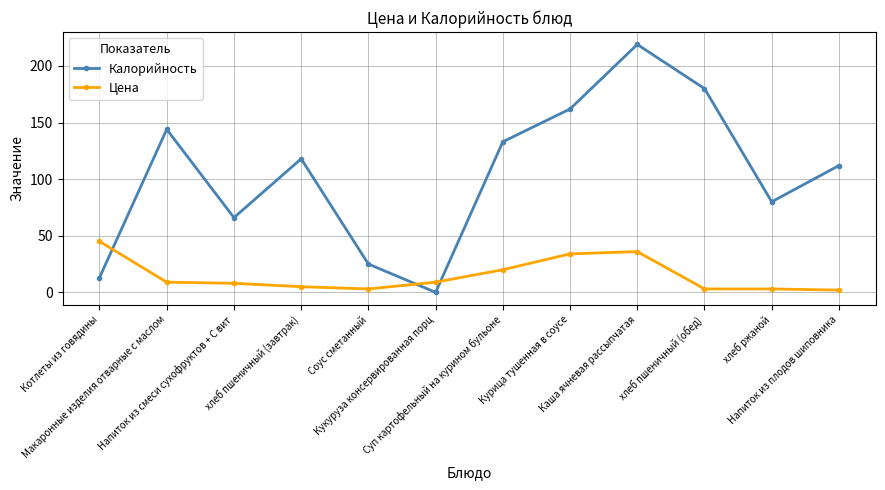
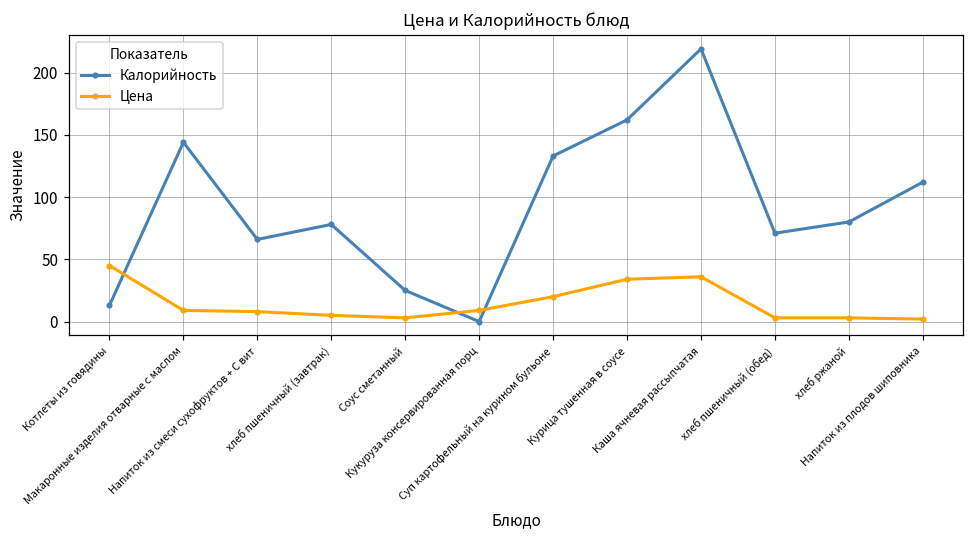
  {
    "Калорийность": {
      "Котлеты из говядины": 13,
      "Макаронные изделия отварные с маслом": 144,
      "Напиток из смеси сухофруктов + С вит": 66,
-     "хлеб пшеничный (завтрак)": 118,
+     "хлеб пшеничный (завтрак)": 78,
      "Соус сметанный": 25,
      "Кукуруза консервированная порц": 0,
      "Суп картофельный на курином бульоне": 133,
      "Курица тушенная в соусе": 162,
      "Каша ячневая рассыпчатая": 219,
-     "хлеб пшеничный (обед)": 180,
+     "хлеб пшеничный (обед)": 71,
      "хлеб ржаной": 80,
      "Напиток из плодов шиповника": 112
    },
    "Цена": {
      "Котлеты из говядины": 45,
      "Макаронные изделия отварные с маслом": 9,
      "Напиток из смеси сухофруктов + С вит": 8,
      "хлеб пшеничный (завтрак)": 5,
      "Соус сметанный": 3,
      "Кукуруза консервированная порц": 9,
      "Суп картофельный на курином бульоне": 20,
      "Курица тушенная в соусе": 34,
      "Каша ячневая рассыпчатая": 36,
      "хлеб пшеничный (обед)": 3,
      "хлеб ржаной": 3,
      "Напиток из плодов шиповника": 2
    }
  }
